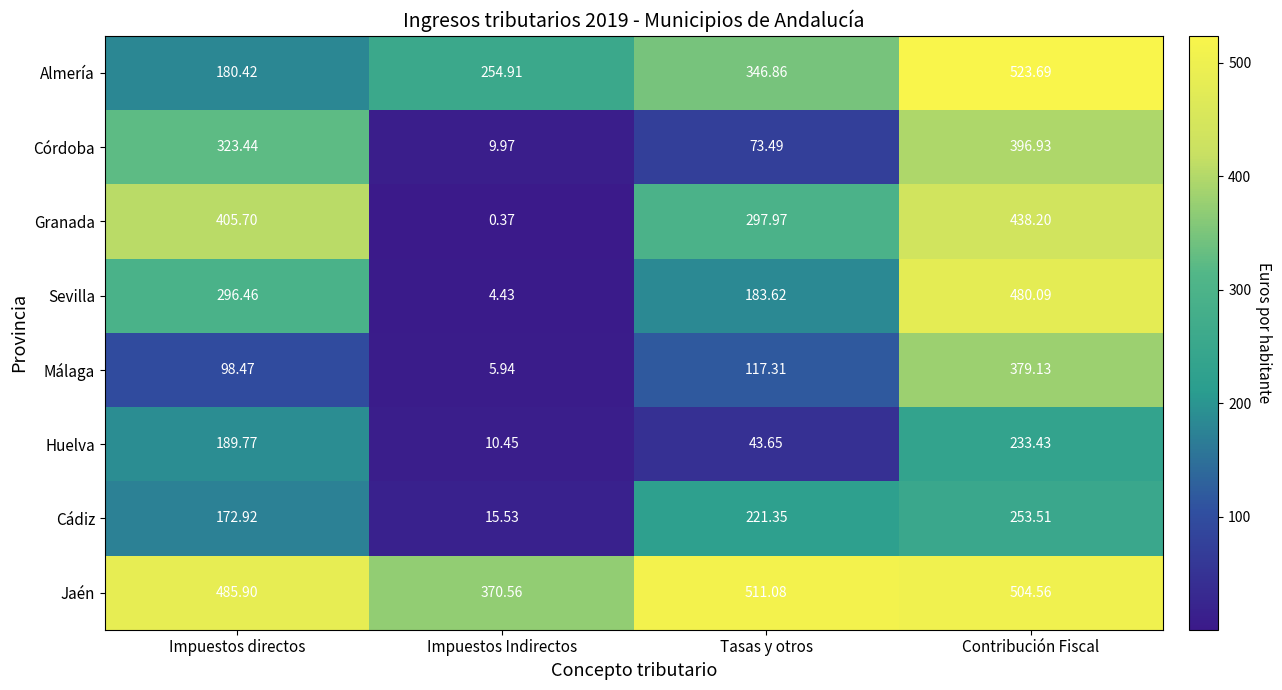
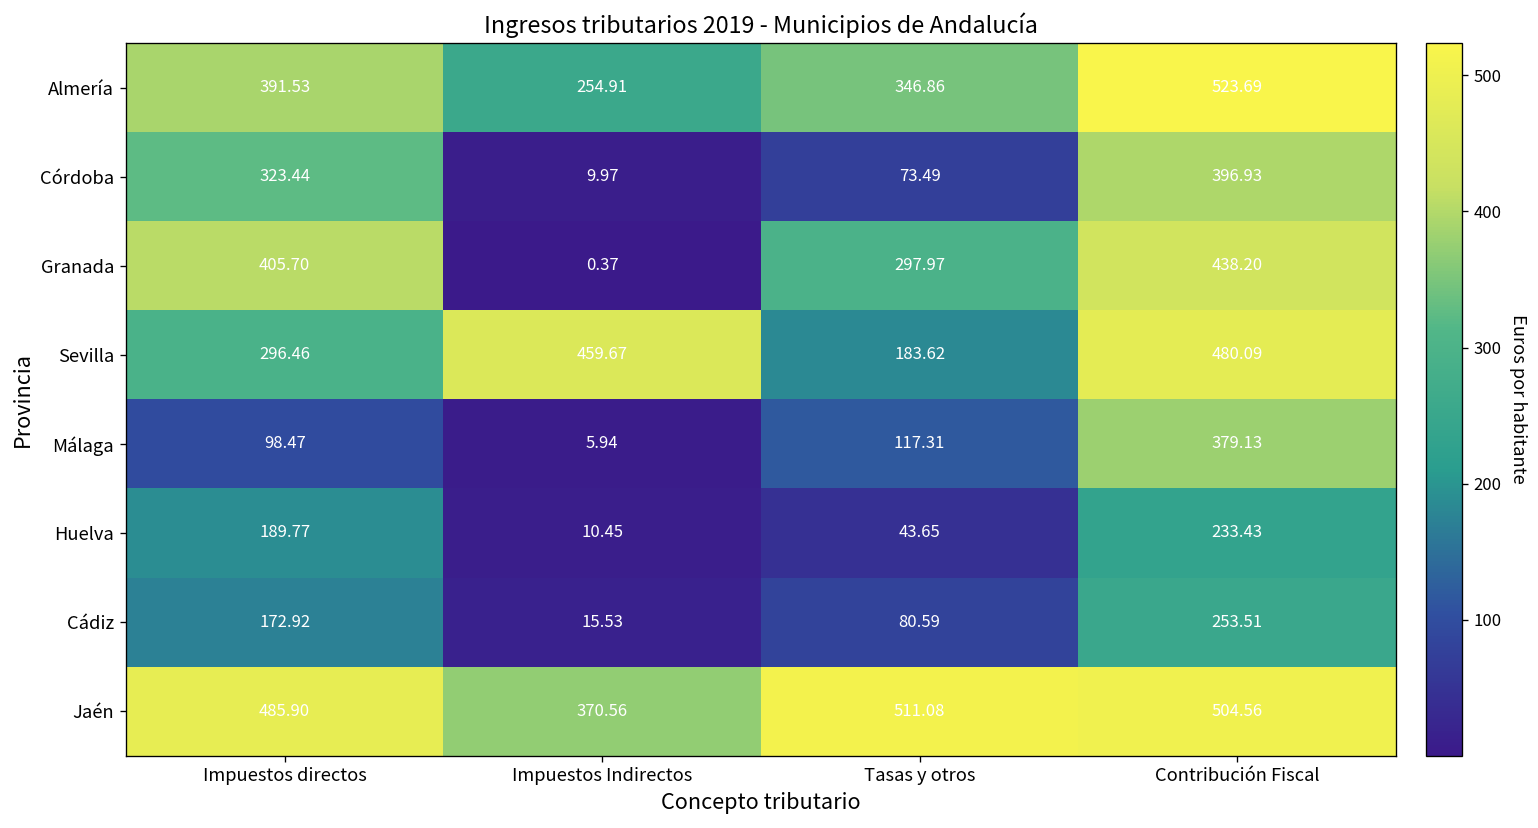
  {
    "Almería": {
-     "Impuestos directos": 180.42,
+     "Impuestos directos": 391.53,
      "Impuestos Indirectos": 254.91,
      "Tasas y otros": 346.86,
      "Contribución Fiscal": 523.69
    },
    "Córdoba": {
      "Impuestos directos": 323.44,
      "Impuestos Indirectos": 9.97,
      "Tasas y otros": 73.49,
      "Contribución Fiscal": 396.93
    },
    "Granada": {
      "Impuestos directos": 405.70,
      "Impuestos Indirectos": 0.37,
      "Tasas y otros": 297.97,
      "Contribución Fiscal": 438.20
    },
    "Sevilla": {
      "Impuestos directos": 296.46,
-     "Impuestos Indirectos": 4.43,
+     "Impuestos Indirectos": 459.67,
      "Tasas y otros": 183.62,
      "Contribución Fiscal": 480.09
    },
    "Málaga": {
      "Impuestos directos": 98.47,
      "Impuestos Indirectos": 5.94,
      "Tasas y otros": 117.31,
      "Contribución Fiscal": 379.13
    },
    "Huelva": {
      "Impuestos directos": 189.77,
      "Impuestos Indirectos": 10.45,
      "Tasas y otros": 43.65,
      "Contribución Fiscal": 233.43
    },
    "Cádiz": {
      "Impuestos directos": 172.92,
      "Impuestos Indirectos": 15.53,
-     "Tasas y otros": 221.35,
+     "Tasas y otros": 80.59,
      "Contribución Fiscal": 253.51
    },
    "Jaén": {
      "Impuestos directos": 485.90,
      "Impuestos Indirectos": 370.56,
      "Tasas y otros": 511.08,
      "Contribución Fiscal": 504.56
    }
  }
